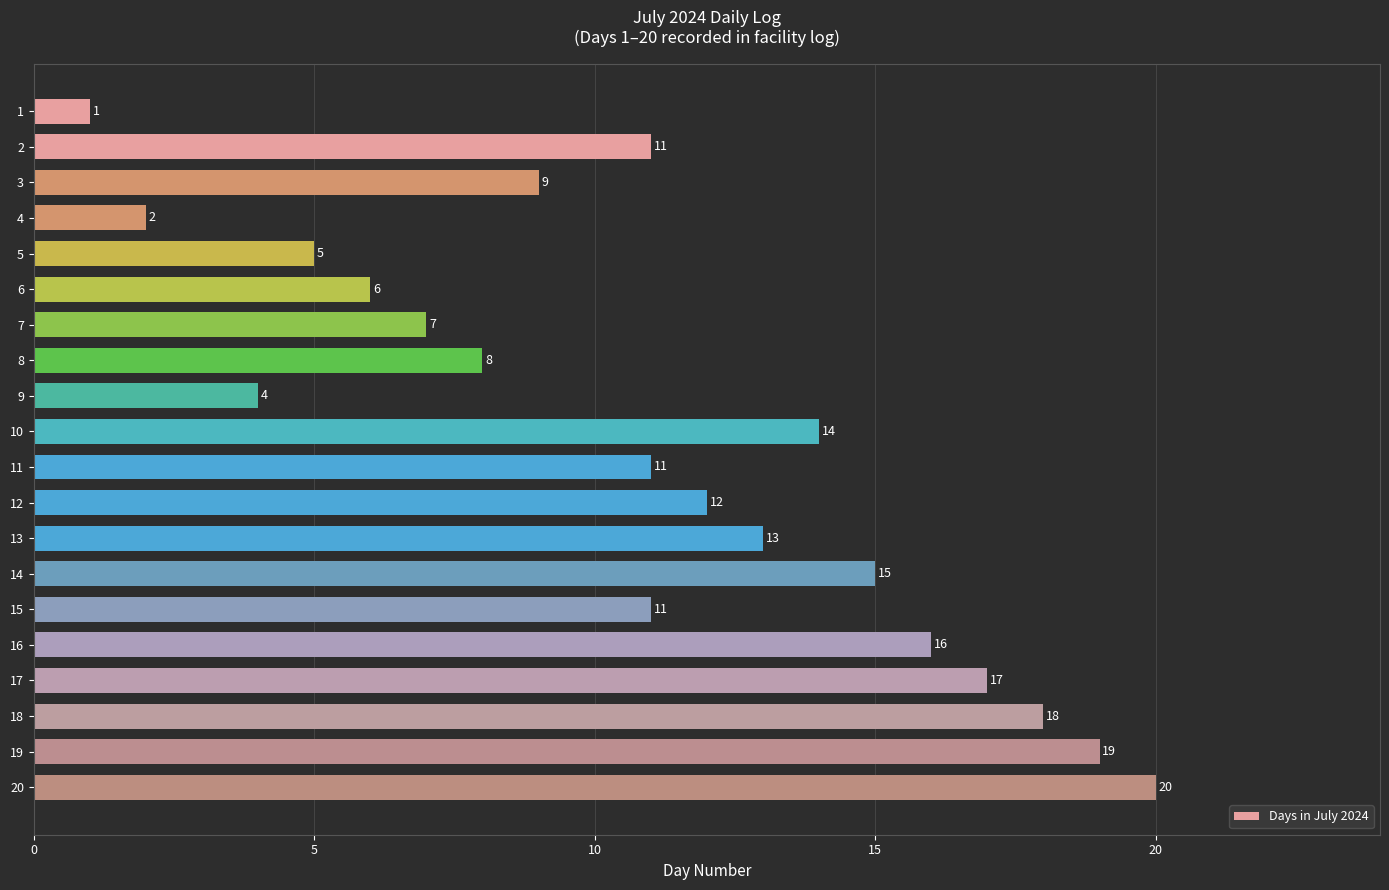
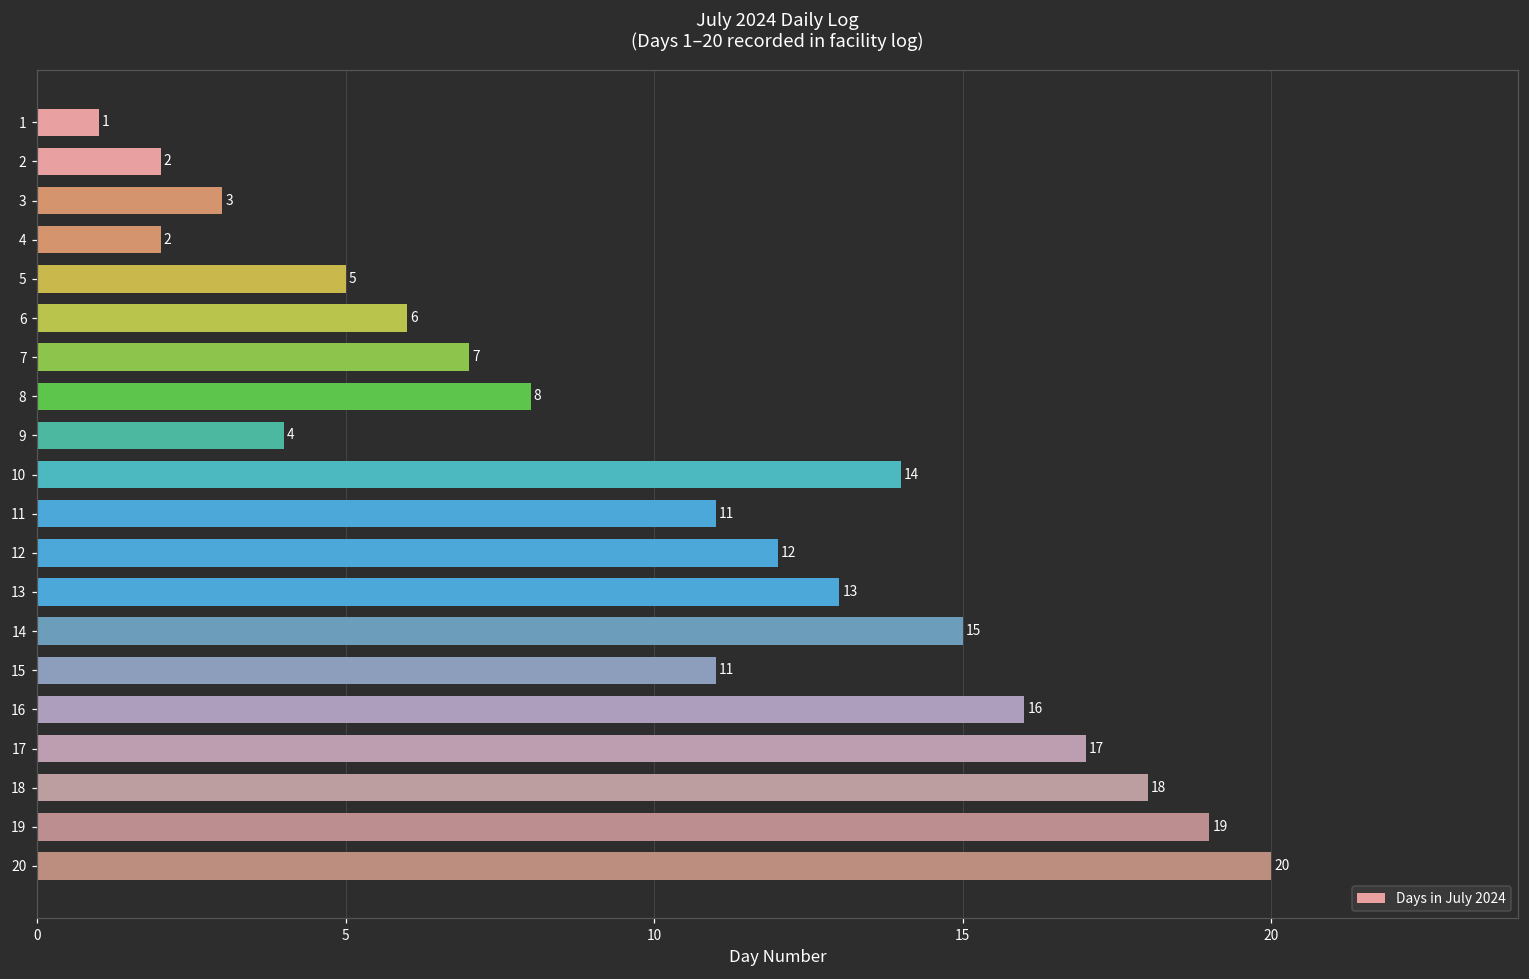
  {
    "1": 1,
-   "2": 11,
-   "3": 9,
+   "2": 2,
+   "3": 3,
    "4": 2,
    "5": 5,
    "6": 6,
    "7": 7,
    "8": 8,
    "9": 4,
    "10": 14,
    "11": 11,
    "12": 12,
    "13": 13,
    "14": 15,
    "15": 11,
    "16": 16,
    "17": 17,
    "18": 18,
    "19": 19,
    "20": 20
  }
